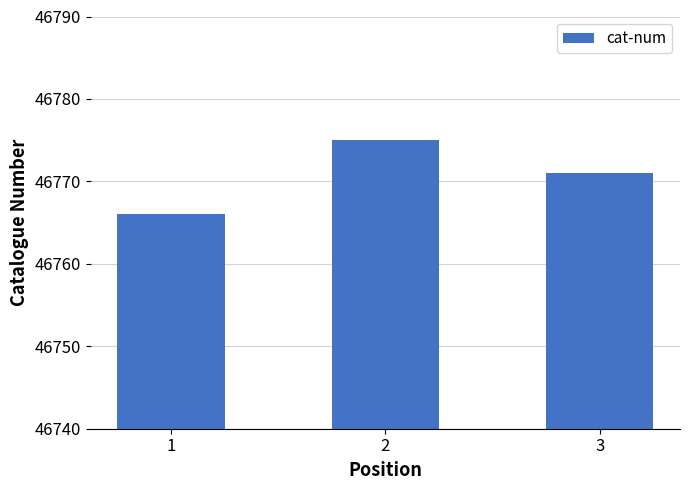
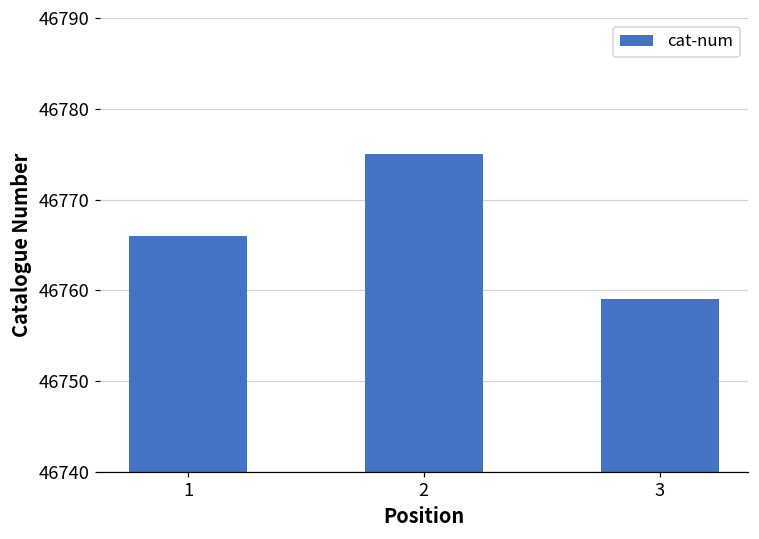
  {
    "1": 46766,
    "2": 46775,
-   "3": 46771
+   "3": 46759
  }
